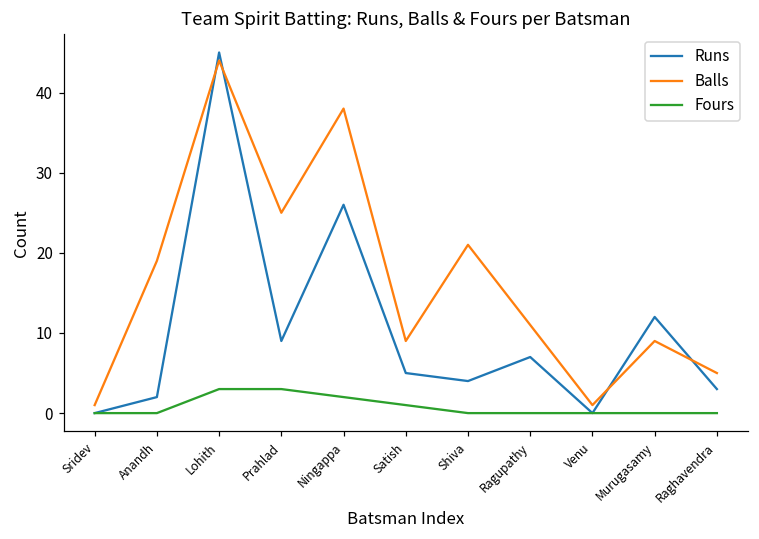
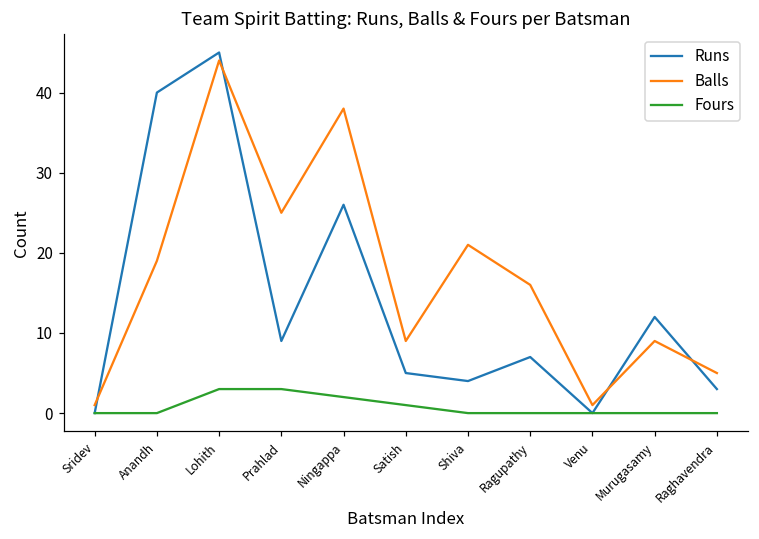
  {
    "Runs": {
-     "Anandh": 2,
+     "Anandh": 40,
      "Lohith": 45,
      "Prahlad": 9,
      "Ningappa": 26,
      "Satish": 5,
      "Shiva": 4,
      "Ragupathy": 7,
      "Murugasamy": 12,
      "Raghavendra": 3
    },
    "Balls": {
      "Sridev": 1,
      "Anandh": 19,
      "Lohith": 44,
      "Prahlad": 25,
      "Ningappa": 38,
      "Satish": 9,
      "Shiva": 21,
-     "Ragupathy": 11,
+     "Ragupathy": 16,
      "Venu": 1,
      "Murugasamy": 9,
      "Raghavendra": 5
    },
    "Fours": {
      "Anandh": 0,
      "Lohith": 3,
      "Prahlad": 3,
      "Ningappa": 2,
      "Satish": 1,
      "Shiva": 0,
      "Ragupathy": 0,
      "Murugasamy": 0,
      "Raghavendra": 0
    }
  }
